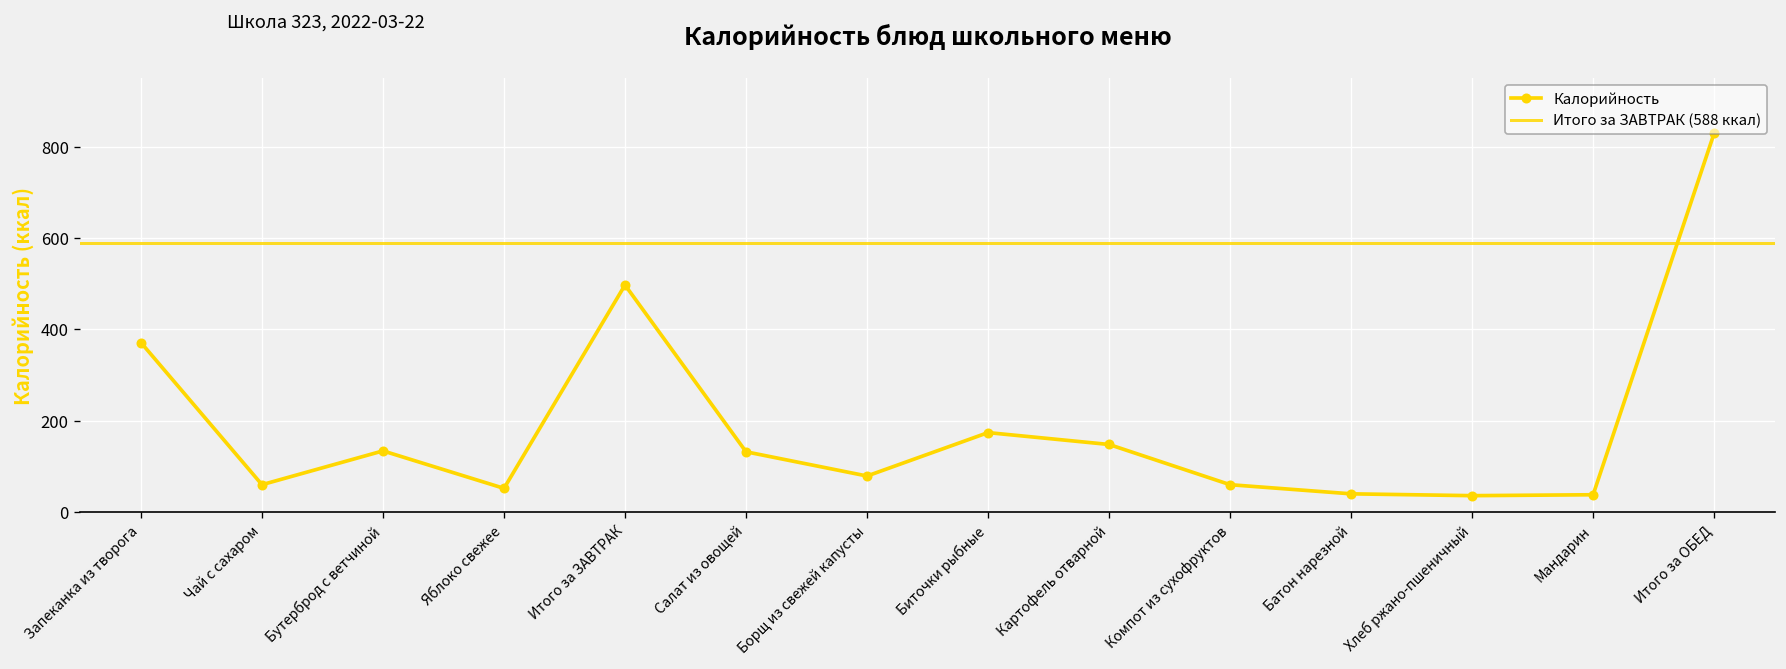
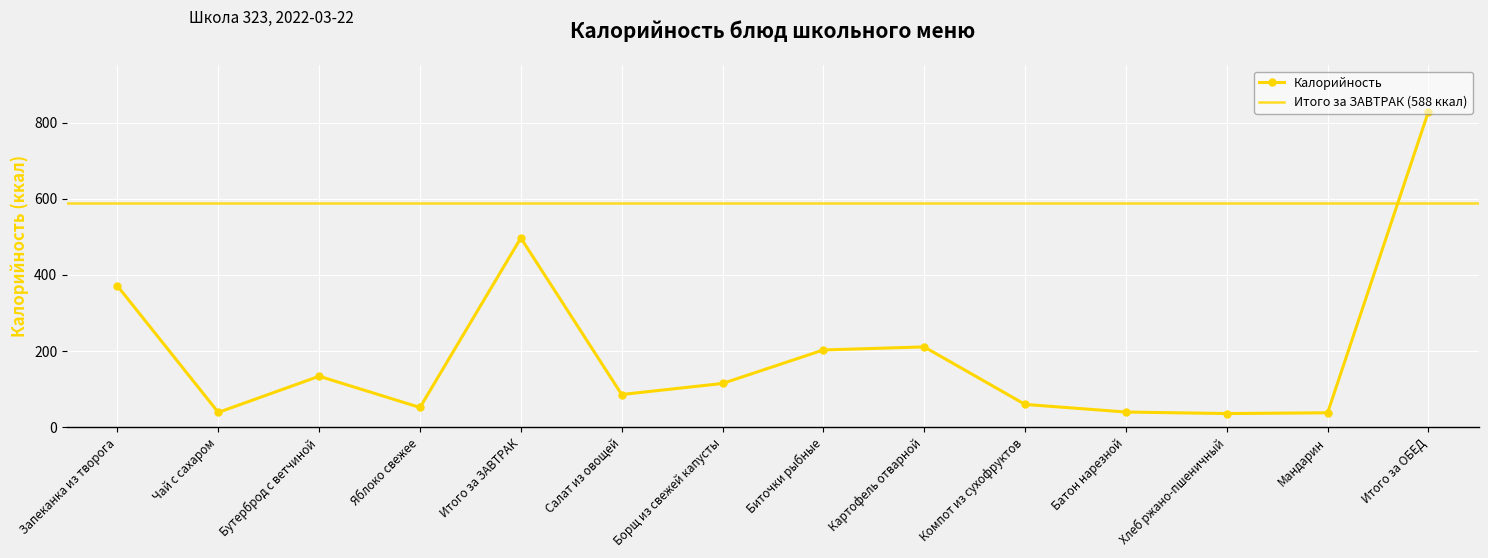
  {
    "Запеканка из творога": 370,
-   "Чай с сахаром": 60,
+   "Чай с сахаром": 40,
    "Бутерброд с ветчиной": 130,
    "Яблоко свежее": 50,
    "Итого за ЗАВТРАК": 500,
-   "Салат из овощей": 130,
-   "Борщ из свежей капусты": 80,
-   "Биточки рыбные": 170,
-   "Картофель отварной": 150,
+   "Салат из овощей": 90,
+   "Борщ из свежей капусты": 120,
+   "Биточки рыбные": 200,
+   "Картофель отварной": 210,
    "Компот из сухофруктов": 60,
    "Батон нарезной": 40,
    "Хлеб ржано-пшеничный": 40,
    "Мандарин": 40
  }
